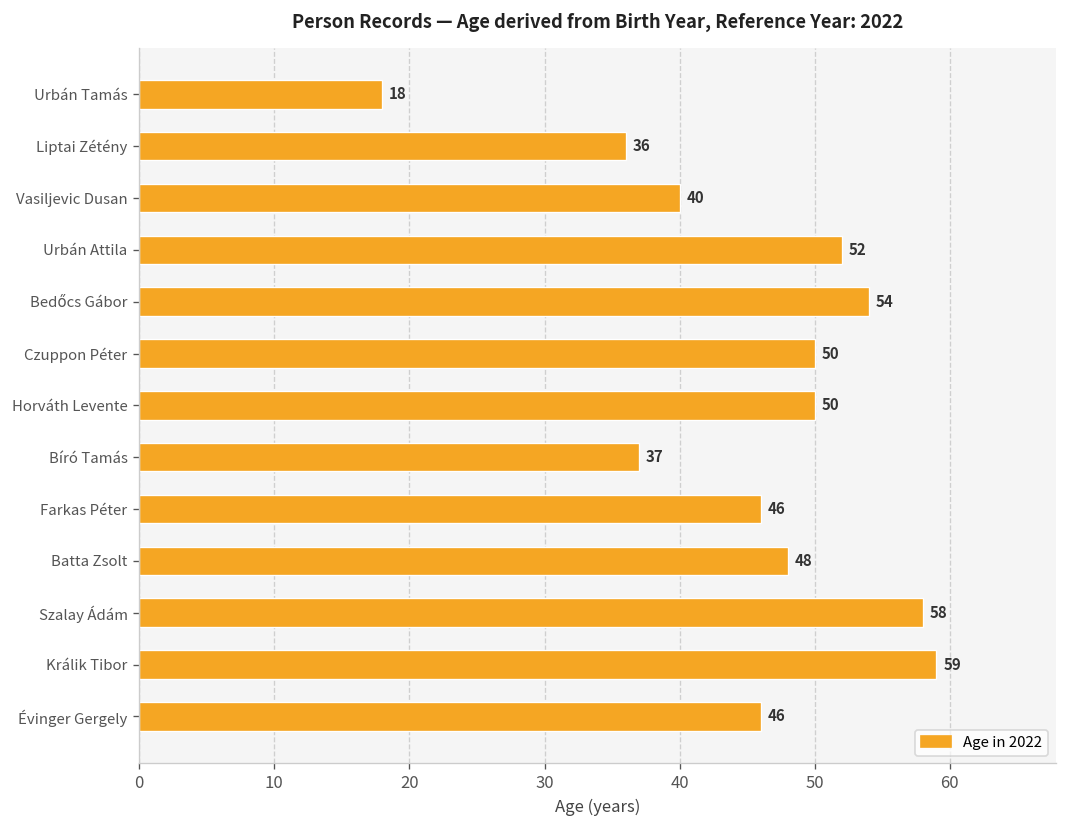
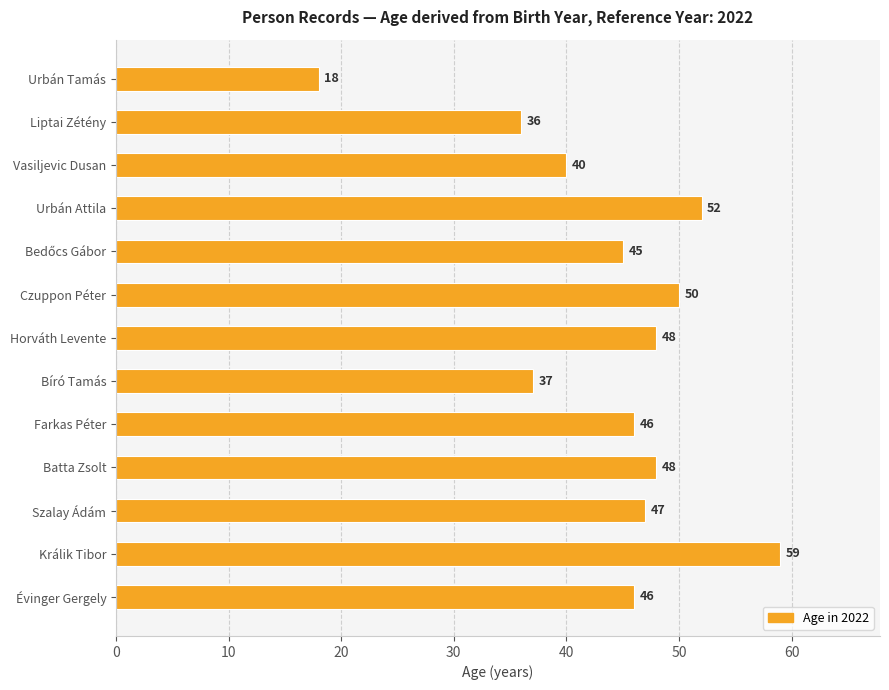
  {
    "Urbán Tamás": 18,
    "Liptai Zétény": 36,
    "Vasiljevic Dusan": 40,
    "Urbán Attila": 52,
-   "Bedőcs Gábor": 54,
+   "Bedőcs Gábor": 45,
    "Czuppon Péter": 50,
-   "Horváth Levente": 50,
+   "Horváth Levente": 48,
    "Bíró Tamás": 37,
    "Farkas Péter": 46,
    "Batta Zsolt": 48,
-   "Szalay Ádám": 58,
+   "Szalay Ádám": 47,
    "Králik Tibor": 59,
    "Évinger Gergely": 46
  }
